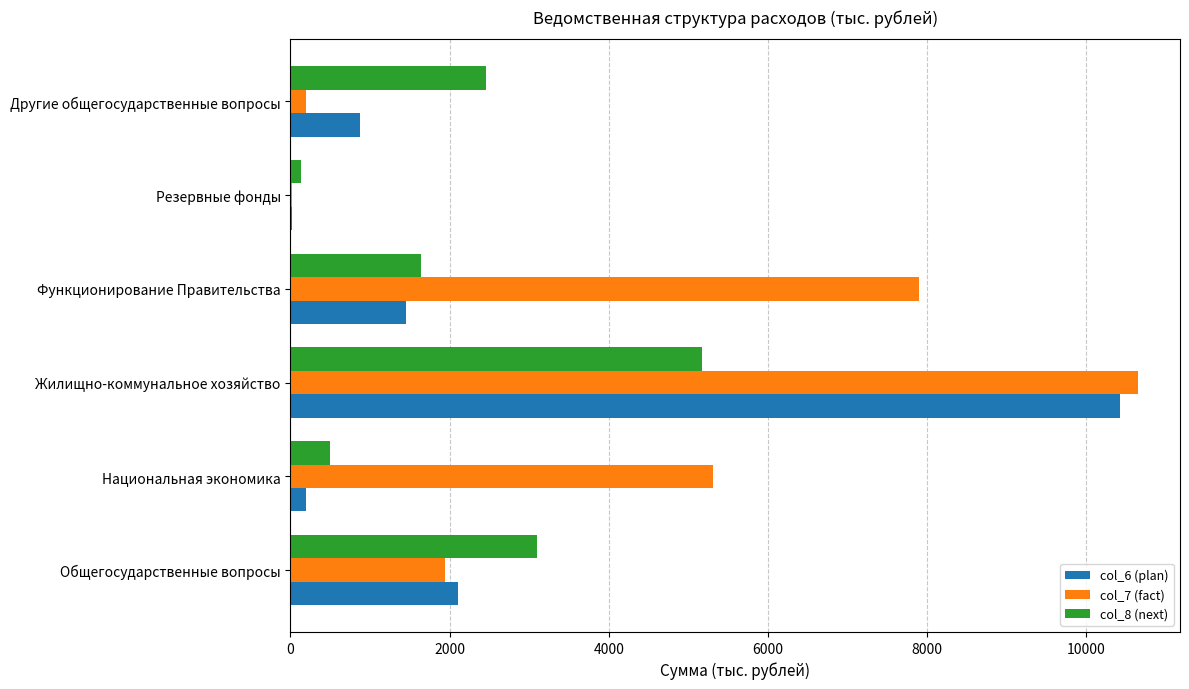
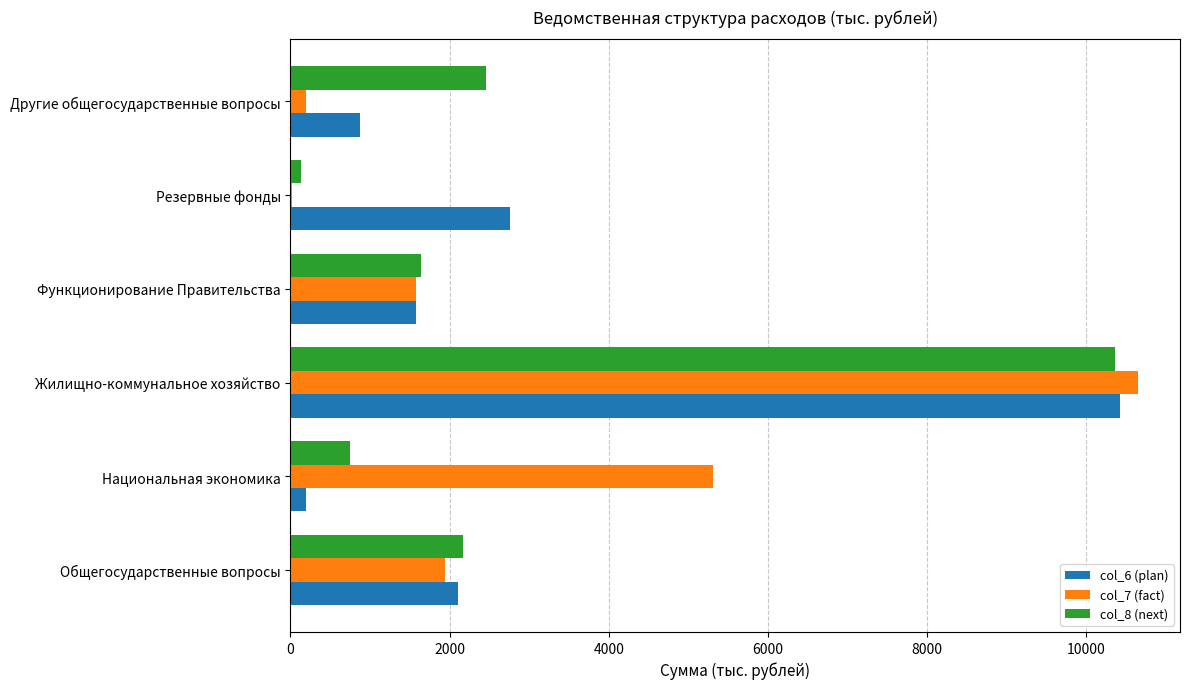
  {
    "col_6 (plan)": {
      "Другие общегосударственные вопросы": 900,
-     "Резервные фонды": 0,
-     "Функционирование Правительства": 1500,
+     "Резервные фонды": 2800,
+     "Функционирование Правительства": 1600,
      "Жилищно-коммунальное хозяйство": 10400,
      "Национальная экономика": 200,
      "Общегосударственные вопросы": 2100
    },
    "col_7 (fact)": {
      "Другие общегосударственные вопросы": 200,
-     "Функционирование Правительства": 7900,
+     "Функционирование Правительства": 1600,
      "Жилищно-коммунальное хозяйство": 10600,
      "Национальная экономика": 5300,
      "Общегосударственные вопросы": 1900
    },
    "col_8 (next)": {
      "Другие общегосударственные вопросы": 2500,
      "Резервные фонды": 100,
      "Функционирование Правительства": 1600,
-     "Жилищно-коммунальное хозяйство": 5200,
-     "Национальная экономика": 500,
-     "Общегосударственные вопросы": 3100
+     "Жилищно-коммунальное хозяйство": 10400,
+     "Национальная экономика": 800,
+     "Общегосударственные вопросы": 2200
    }
  }
